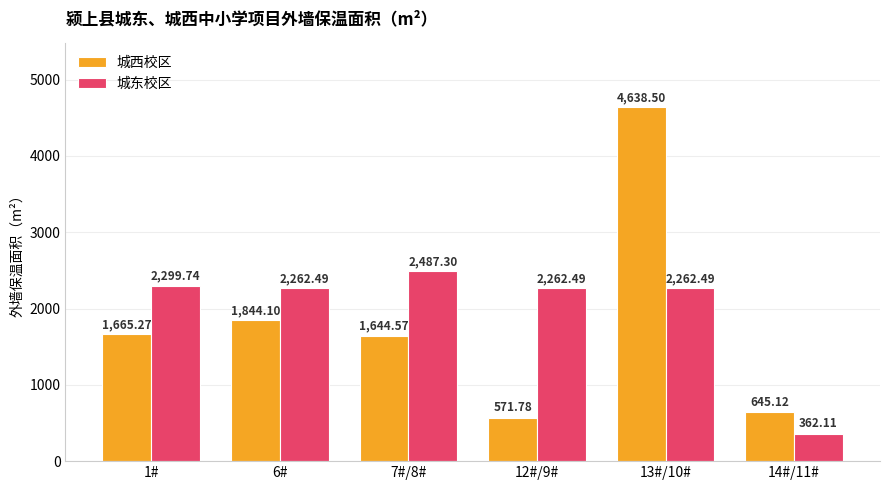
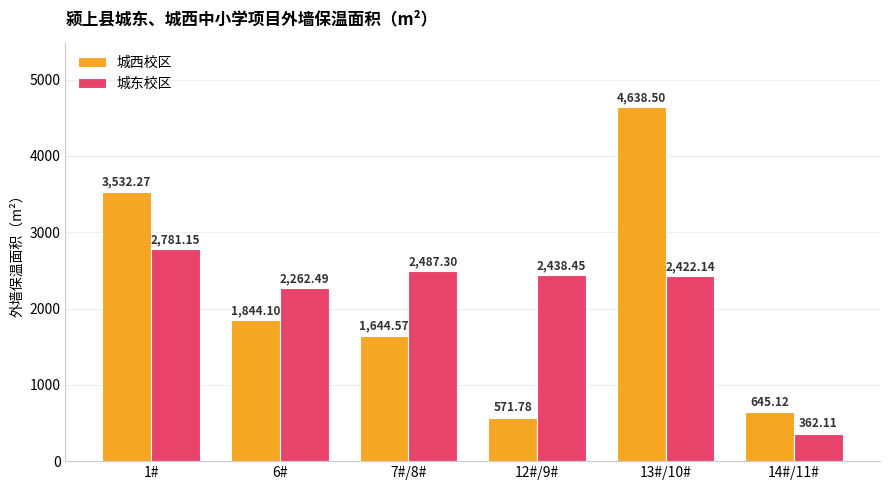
  {
    "城西校区": {
-     "1#": "1,665.27",
+     "1#": "3,532.27",
      "6#": "1,844.10",
      "7#/8#": "1,644.57",
      "12#/9#": "571.78",
      "13#/10#": "4,638.50",
      "14#/11#": "645.12"
    },
    "城东校区": {
-     "1#": "2,299.74",
+     "1#": "2,781.15",
      "6#": "2,262.49",
      "7#/8#": "2,487.30",
-     "12#/9#": "2,262.49",
-     "13#/10#": "2,262.49",
+     "12#/9#": "2,438.45",
+     "13#/10#": "2,422.14",
      "14#/11#": "362.11"
    }
  }
